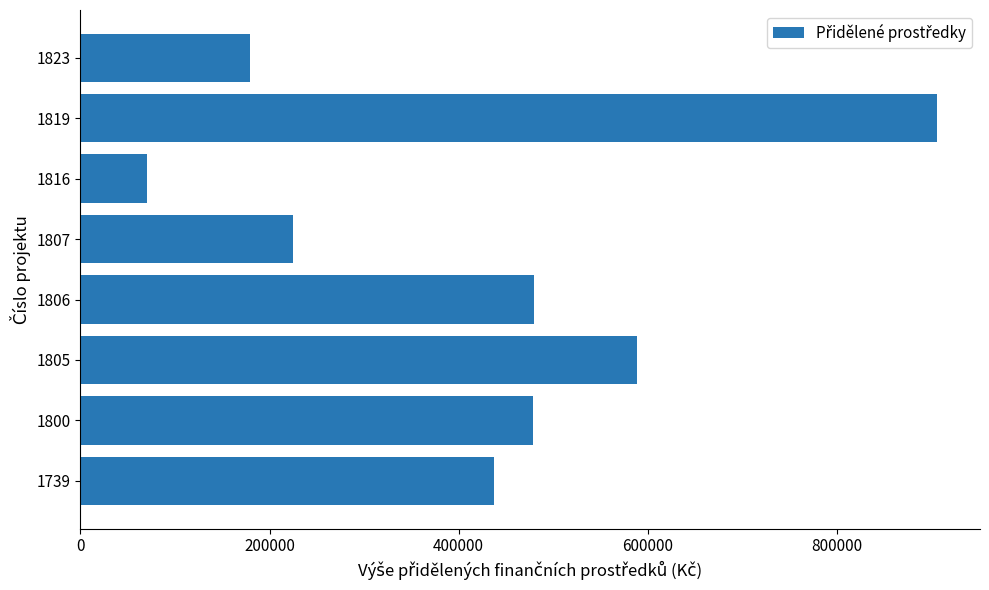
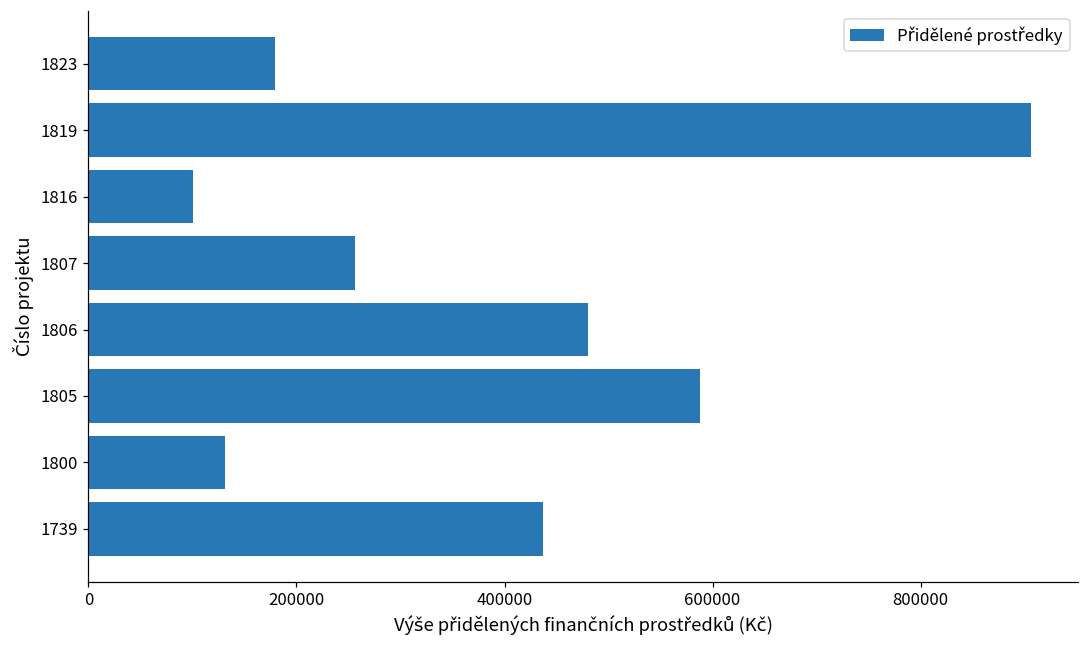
  {
    "1823": 180000,
    "1819": 910000,
-   "1816": 70000,
-   "1807": 230000,
+   "1816": 100000,
+   "1807": 260000,
    "1806": 480000,
    "1805": 590000,
-   "1800": 480000,
+   "1800": 130000,
    "1739": 440000
  }
